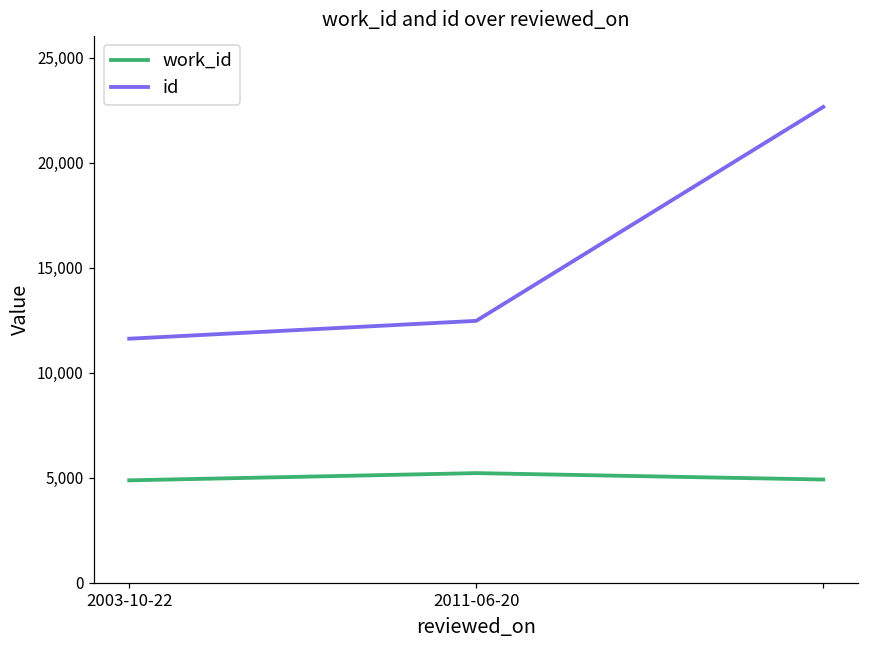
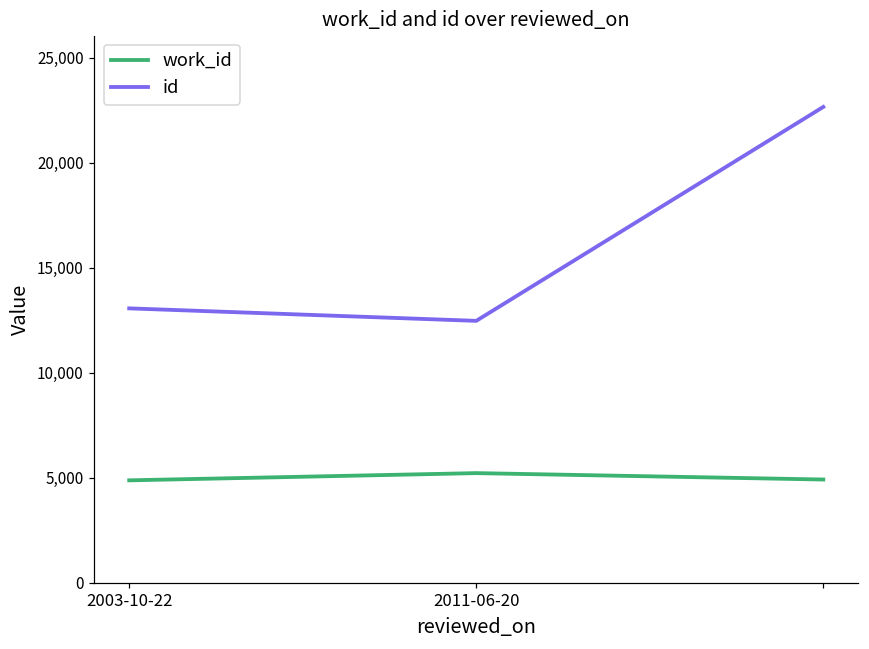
  {
    "work_id": {
      "2003-10-22": "4,900",
      "2011-06-20": "5,200"
    },
    "id": {
-     "2003-10-22": "11,600",
+     "2003-10-22": "13,100",
      "2011-06-20": "12,500"
    }
  }
